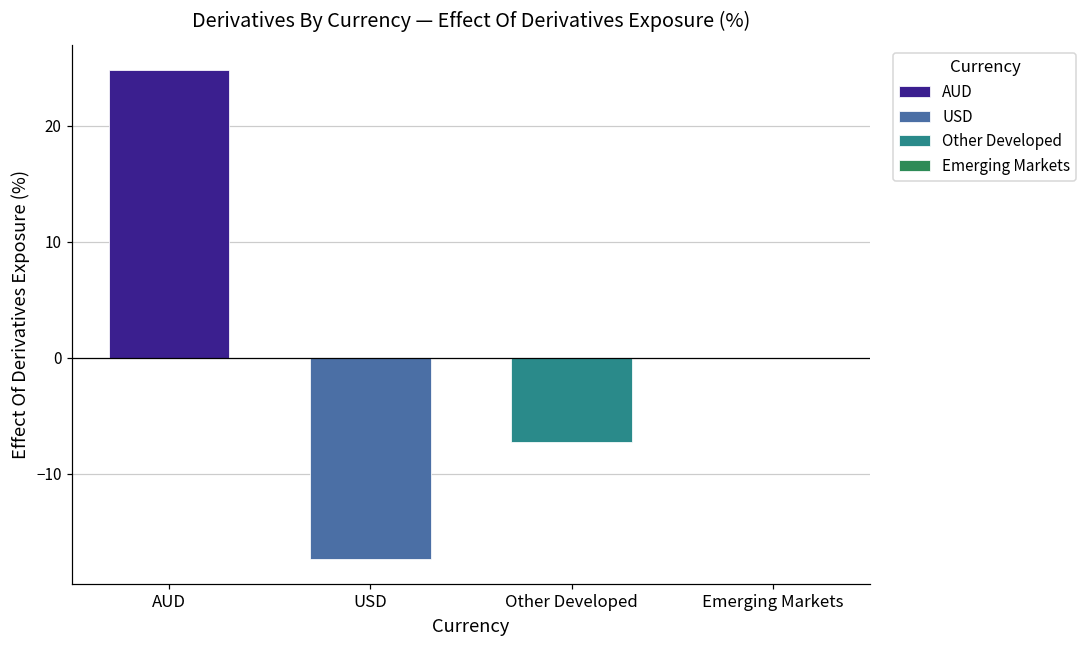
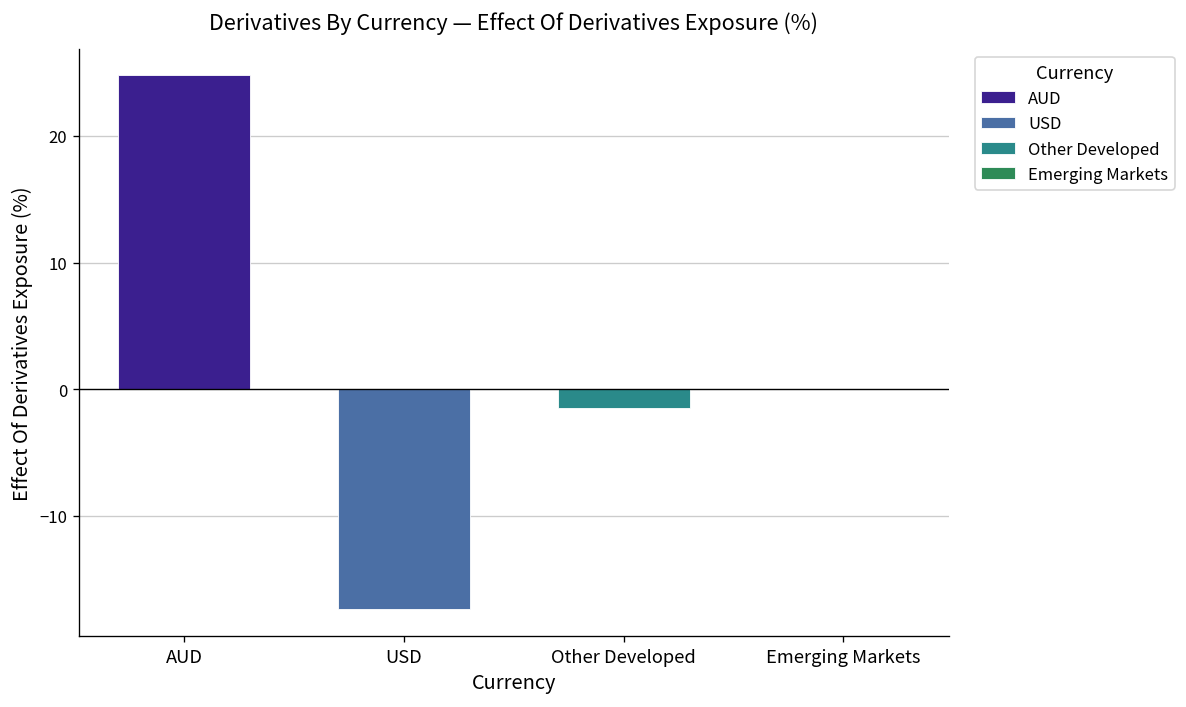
  {
    "AUD": 24.8,
    "USD": -17.4,
-   "Other Developed": -7.3,
+   "Other Developed": -1.5,
    "Emerging Markets": 0.0
  }
